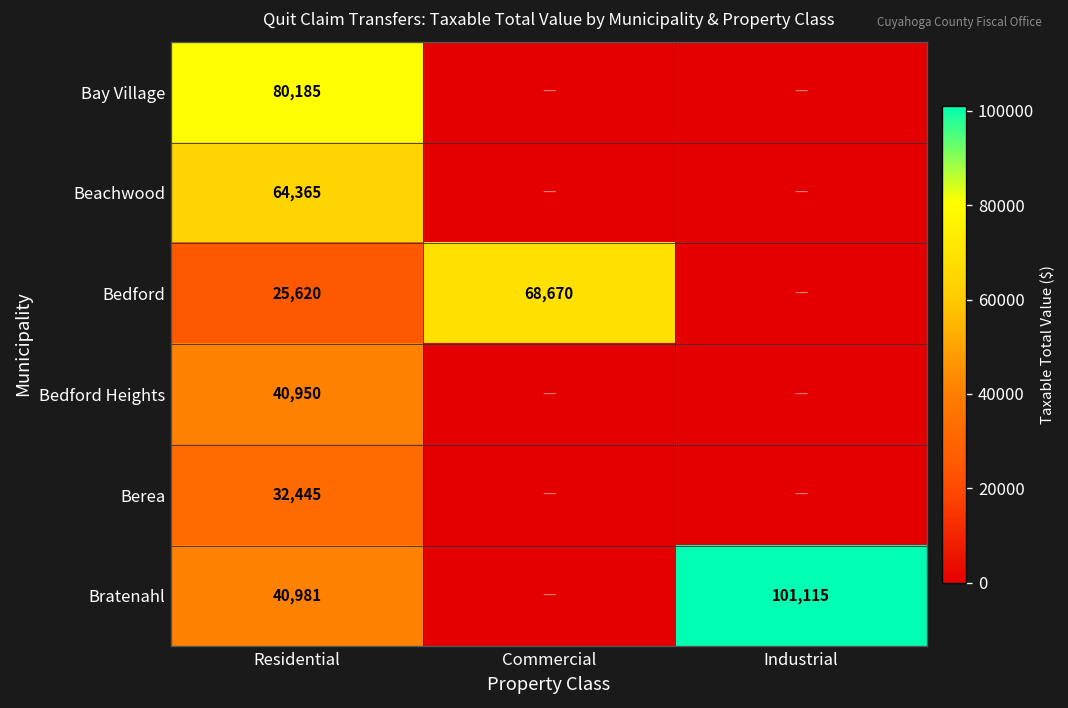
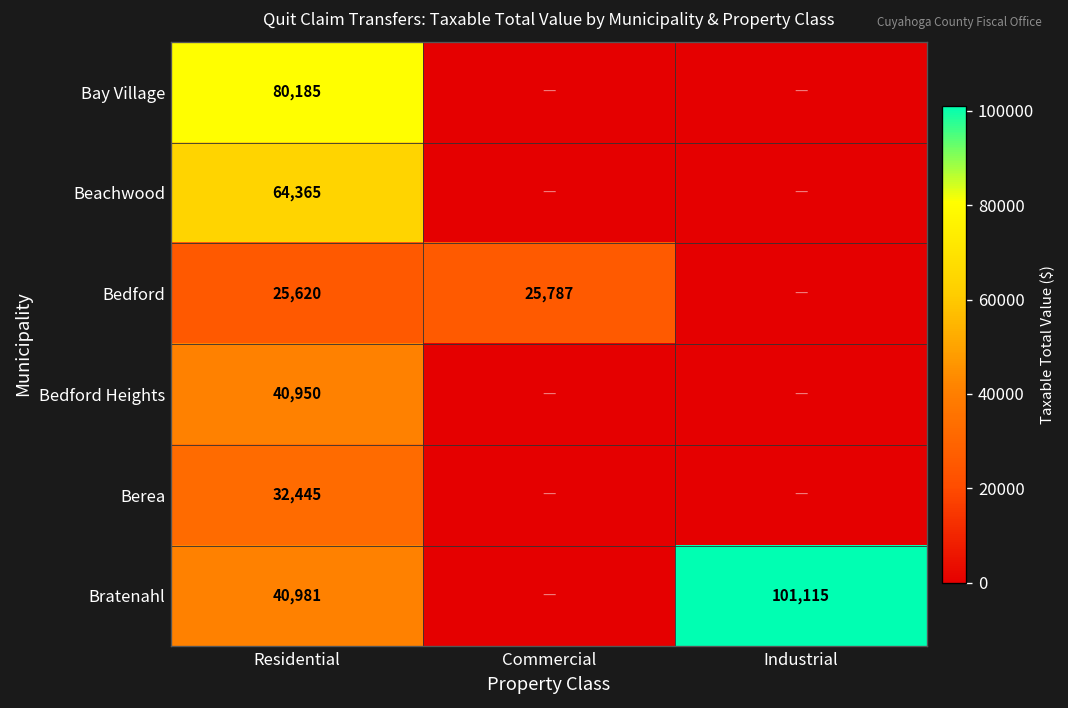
  {
    "Bay Village": {
      "Residential": "80,185"
    },
    "Beachwood": {
      "Residential": "64,365"
    },
    "Bedford": {
      "Residential": "25,620",
-     "Commercial": "68,670"
+     "Commercial": "25,787"
    },
    "Bedford Heights": {
      "Residential": "40,950"
    },
    "Berea": {
      "Residential": "32,445"
    },
    "Bratenahl": {
      "Residential": "40,981",
      "Industrial": "101,115"
    }
  }
